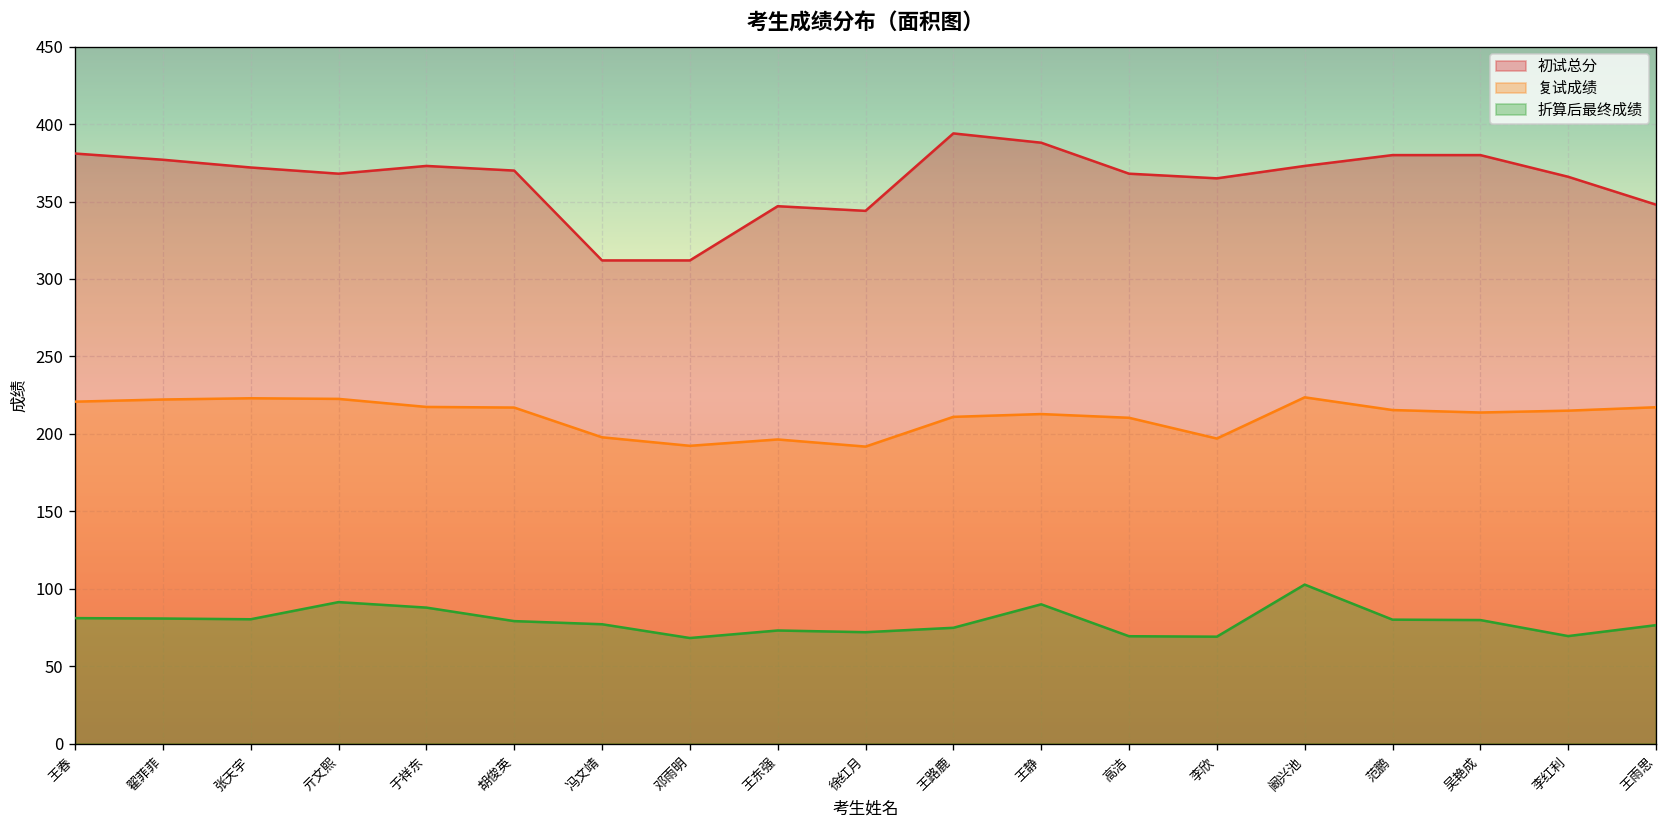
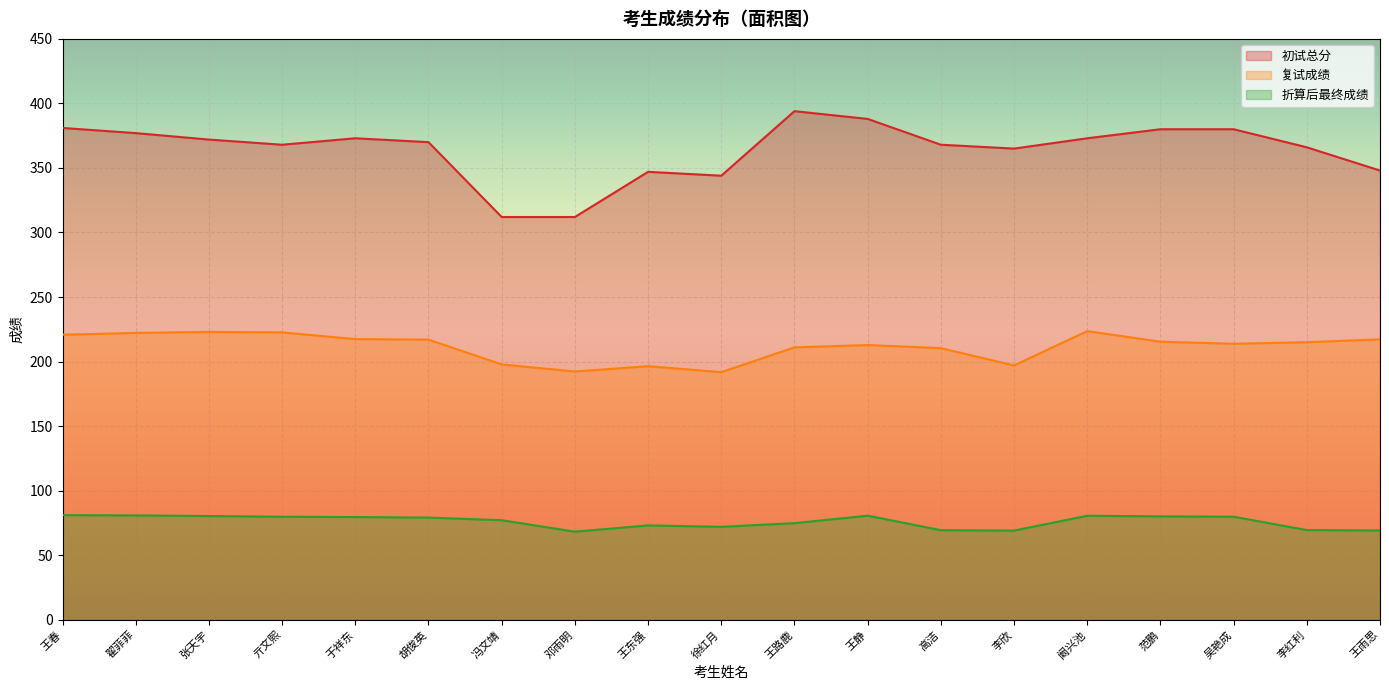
  {
    "折算后最终成绩": {
      "王春": 81,
      "翟菲菲": 81,
      "张天宇": 80,
-     "亓文熙": 91,
-     "于祥东": 88,
+     "亓文熙": 80,
+     "于祥东": 80,
      "胡俊英": 79,
      "冯文靖": 77,
      "邓雨明": 68,
      "王东强": 73,
      "徐红月": 72,
      "王路鹿": 75,
-     "王静": 90,
+     "王静": 81,
      "高洁": 69,
      "李欣": 69,
-     "阚兴池": 103,
+     "阚兴池": 81,
      "范鹏": 80,
      "吴艳成": 80,
      "李红利": 69,
-     "王雨思": 77
+     "王雨思": 69
    }
  }
